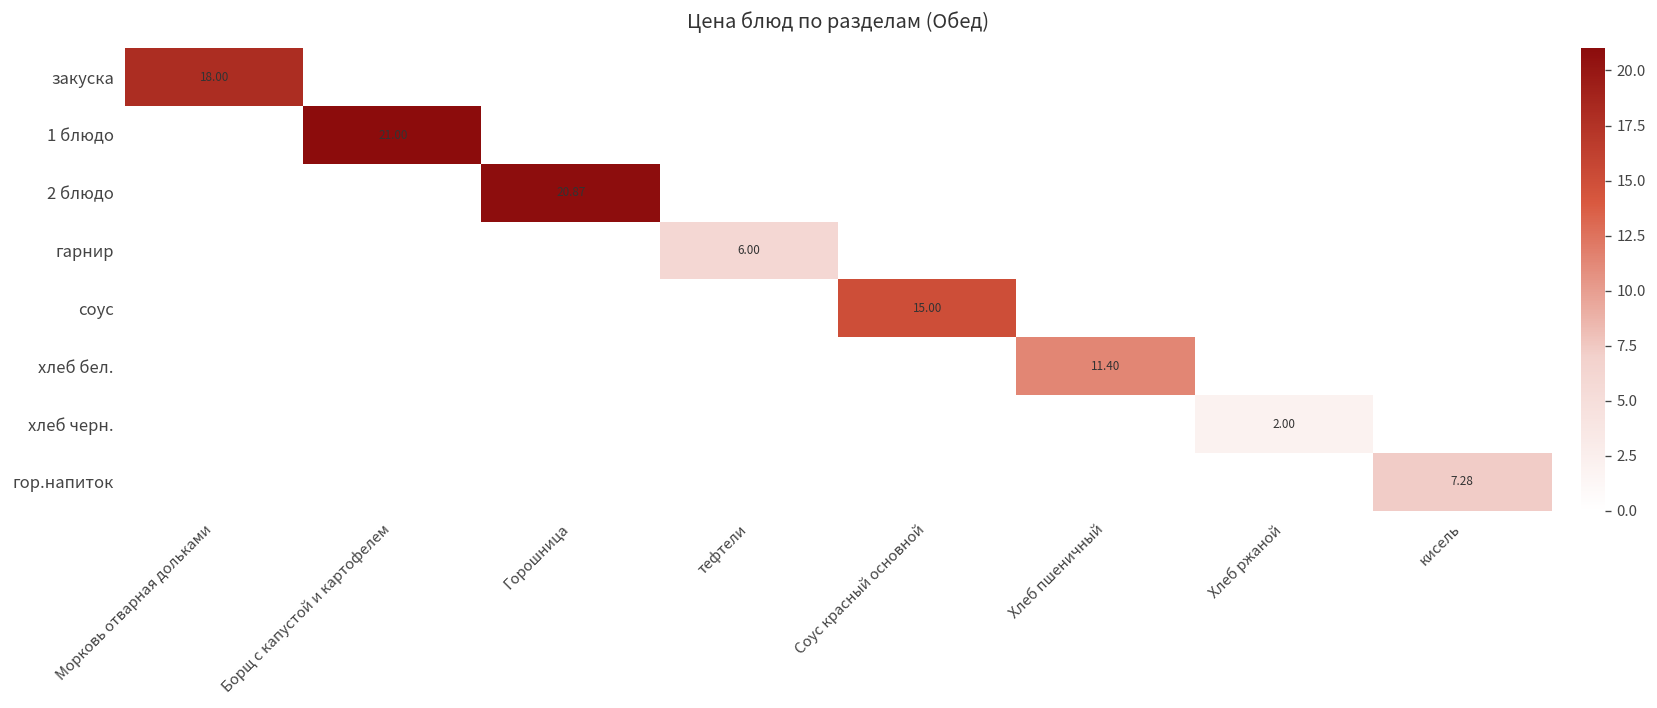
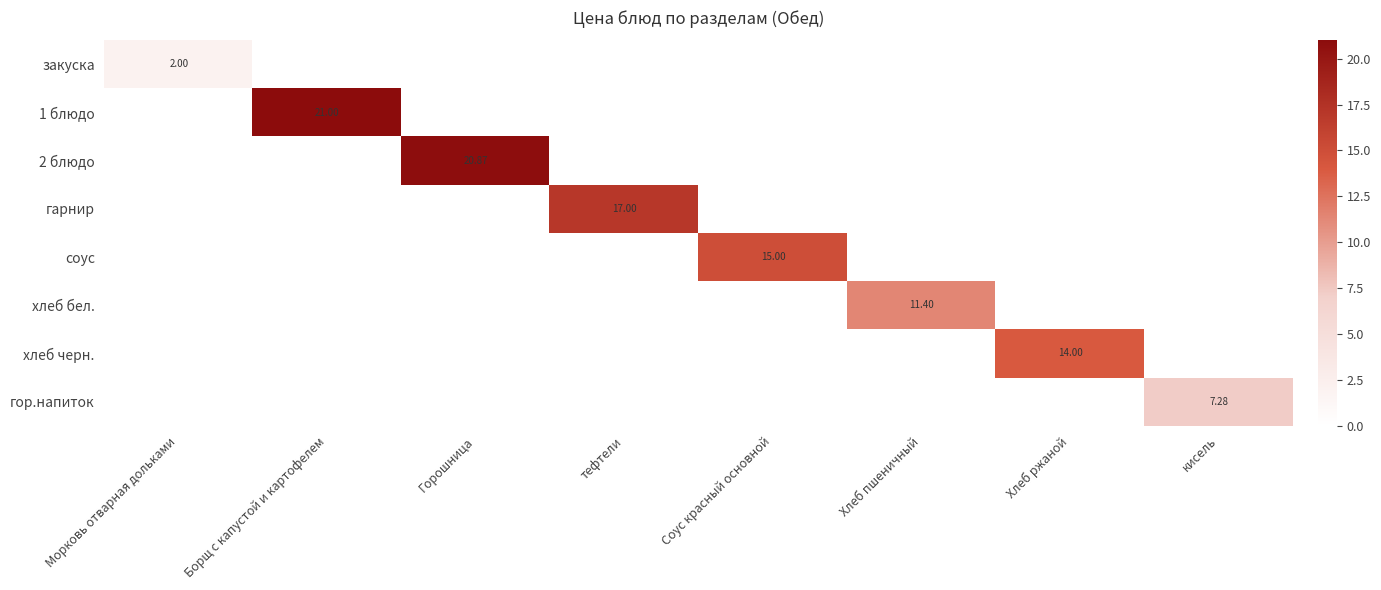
  {
    "закуска": {
-     "Морковь отварная дольками": 18.00
+     "Морковь отварная дольками": 2.00
    },
    "1 блюдо": {
      "Борщ с капустой и картофелем": 21.00
    },
    "2 блюдо": {
      "Горошница": 20.87
    },
    "гарнир": {
-     "тефтели": 6.00
+     "тефтели": 17.00
    },
    "соус": {
      "Соус красный основной": 15.00
    },
    "хлеб бел.": {
      "Хлеб пшеничный": 11.40
    },
    "хлеб черн.": {
-     "Хлеб ржаной": 2.00
+     "Хлеб ржаной": 14.00
    },
    "гор.напиток": {
      "кисель": 7.28
    }
  }
